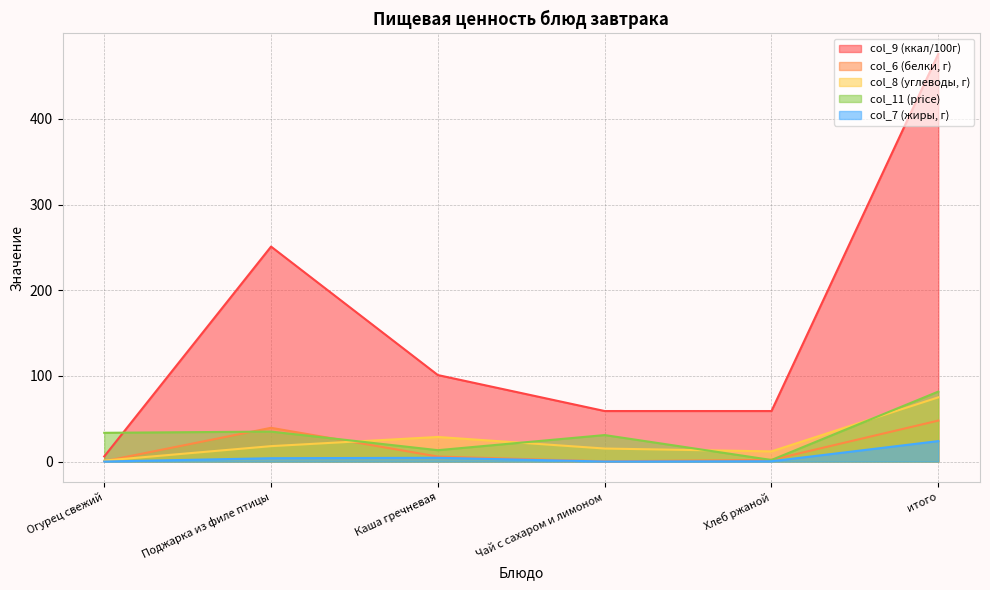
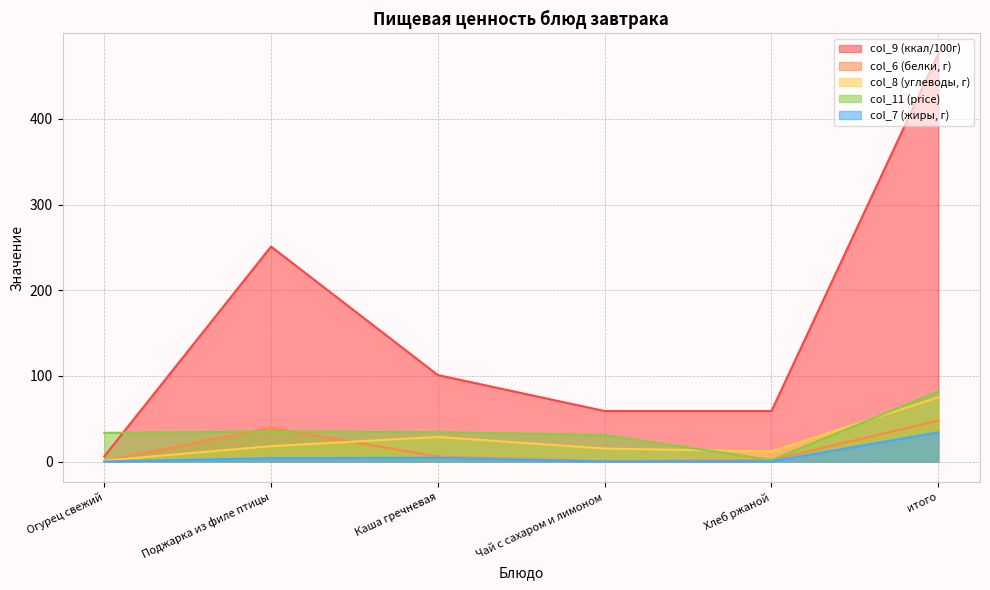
  {
    "col_11 (price)": {
      "Огурец свежий": 30,
      "Поджарка из филе птицы": 40,
-     "Каша гречневая": 10,
+     "Каша гречневая": 30,
      "Чай с сахаром и лимоном": 30,
      "итого": 80
    },
    "col_7 (жиры, г)": {
      "Поджарка из филе птицы": 0,
-     "итого": 20
+     "итого": 30
    }
  }
